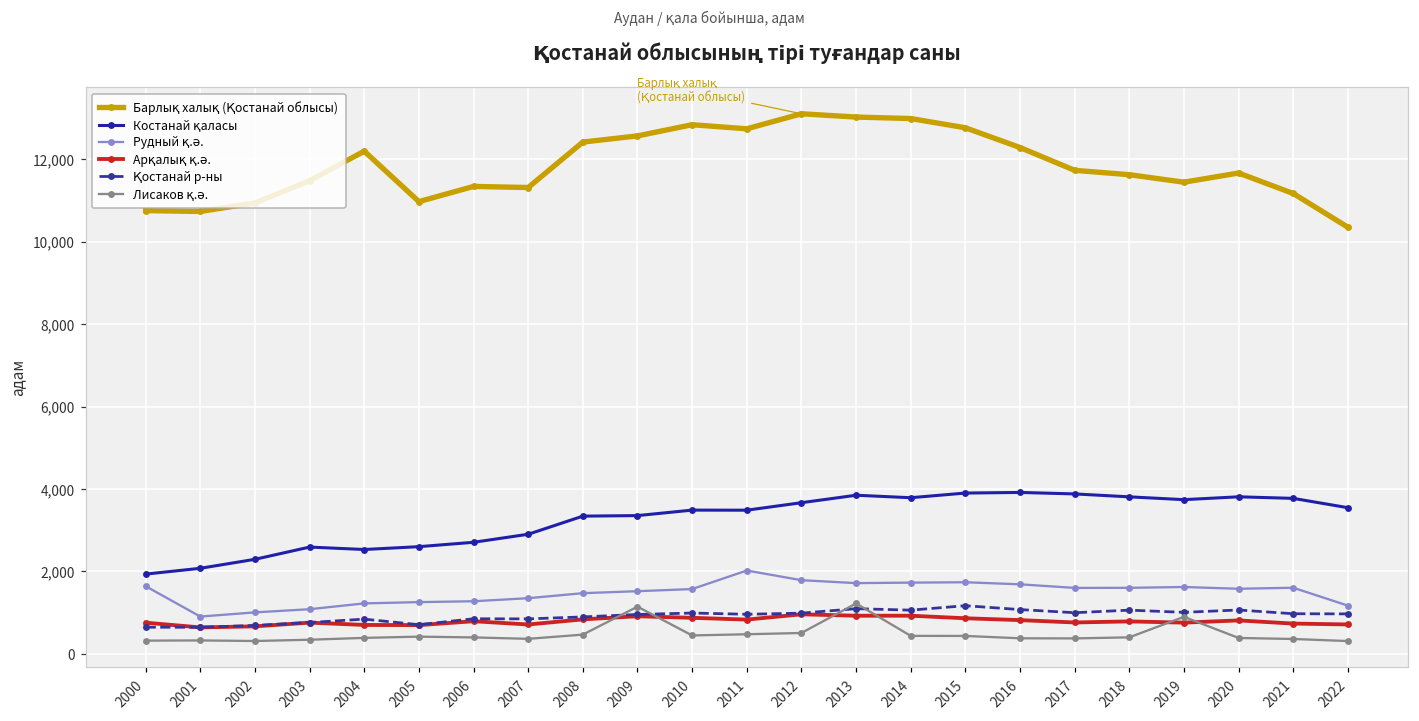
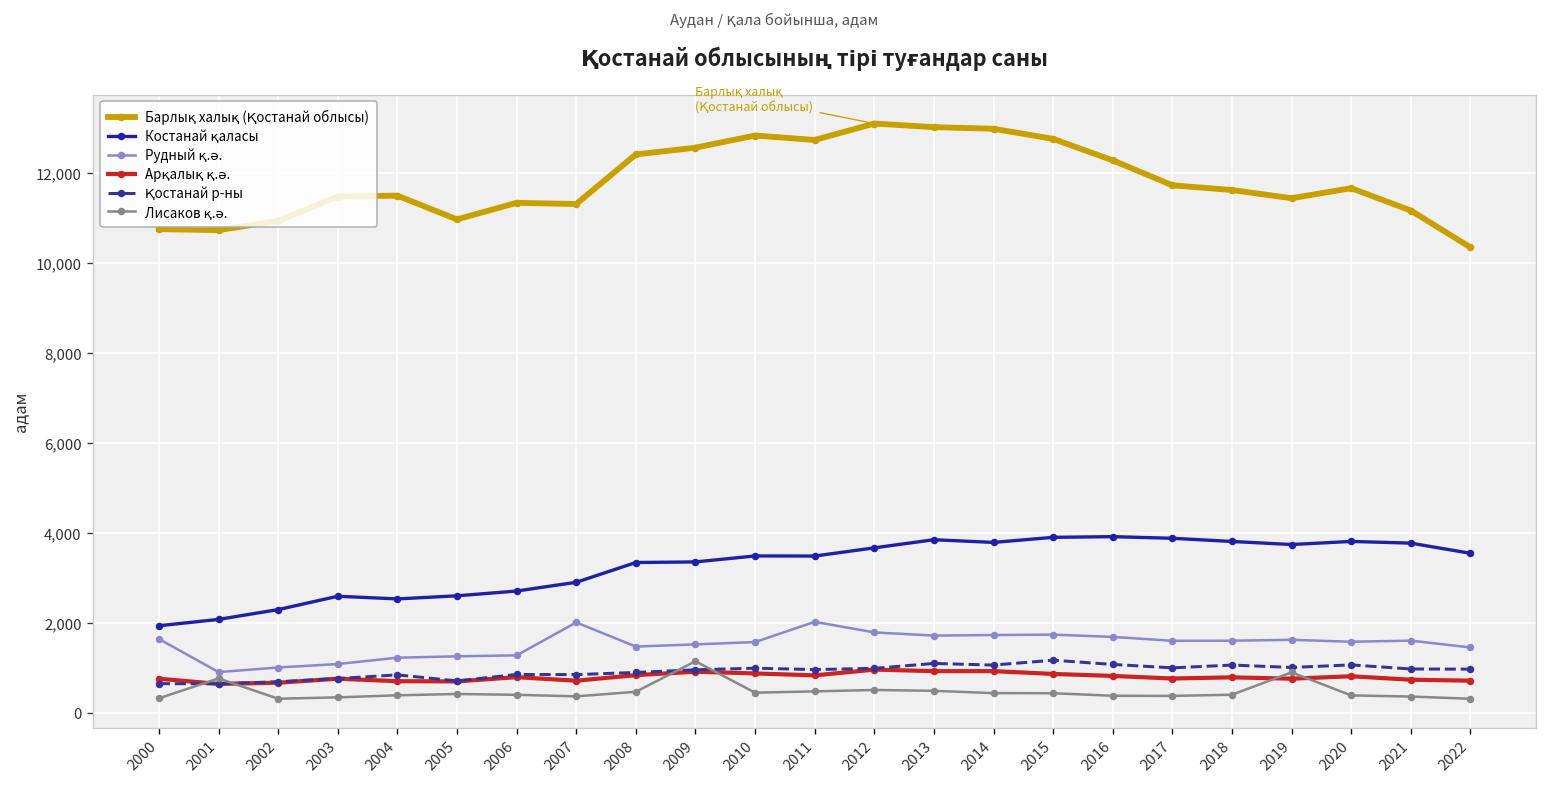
  {
    "Барлық халық (Қостанай облысы)": {
      "2000": "10,800",
      "2001": "10,700",
      "2002": "10,900",
-     "2004": "12,200",
+     "2004": "11,500",
      "2005": "11,000",
      "2006": "11,300",
      "2007": "11,300",
      "2008": "12,400",
      "2009": "12,600",
      "2010": "12,800",
      "2011": "12,700",
      "2012": "13,100",
      "2013": "13,000",
      "2014": "13,000",
      "2015": "12,800",
      "2016": "12,300",
      "2017": "11,700",
      "2018": "11,600",
      "2019": "11,400",
      "2020": "11,700",
      "2021": "11,200",
      "2022": "10,400"
    },
    "Рудный қ.ә.": {
      "2000": "1,600",
      "2001": "900",
      "2002": "1,000",
      "2003": "1,100",
      "2004": "1,200",
      "2005": "1,300",
      "2006": "1,300",
-     "2007": "1,400",
+     "2007": "2,000",
      "2008": "1,500",
      "2009": "1,500",
      "2010": "1,600",
      "2011": "2,000",
      "2012": "1,800",
      "2013": "1,700",
      "2014": "1,700",
      "2015": "1,700",
      "2016": "1,700",
      "2017": "1,600",
      "2018": "1,600",
      "2019": "1,600",
      "2020": "1,600",
      "2021": "1,600",
-     "2022": "1,200"
+     "2022": "1,500"
    },
    "Арқалық қ.ә.": {
      "2000": "800",
      "2004": "700",
      "2007": "700",
      "2010": "900",
      "2011": "800",
      "2013": "900",
      "2014": "900",
      "2015": "900",
      "2016": "800",
      "2017": "800",
      "2018": "800",
      "2019": "800",
      "2020": "800",
      "2021": "700",
      "2022": "700"
    },
    "Лисаков қ.ә.": {
      "2000": "300",
-     "2001": "300",
+     "2001": "800",
      "2002": "300",
      "2003": "300",
      "2004": "400",
      "2005": "400",
      "2006": "400",
      "2007": "400",
      "2008": "500",
      "2009": "1,100",
      "2010": "400",
      "2011": "500",
      "2012": "500",
-     "2013": "1,200",
+     "2013": "500",
      "2014": "400",
      "2015": "400",
      "2016": "400",
      "2017": "400",
      "2018": "400",
      "2019": "900",
      "2020": "400",
      "2021": "400",
      "2022": "300"
    }
  }
